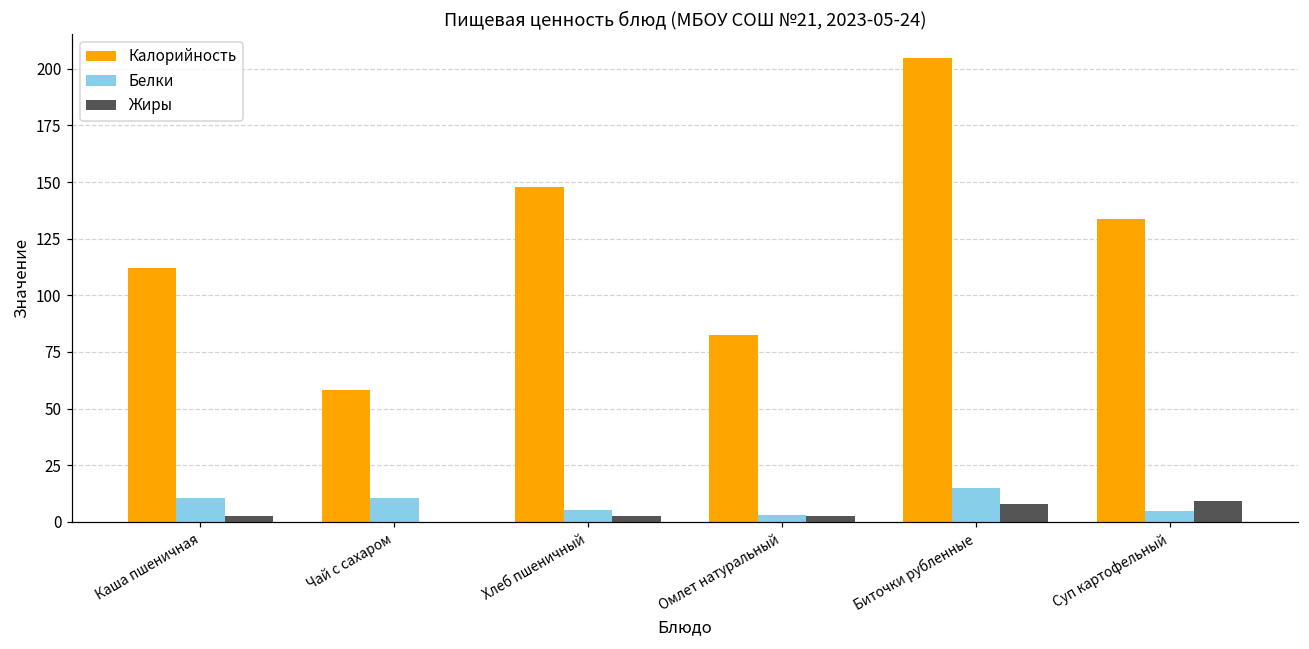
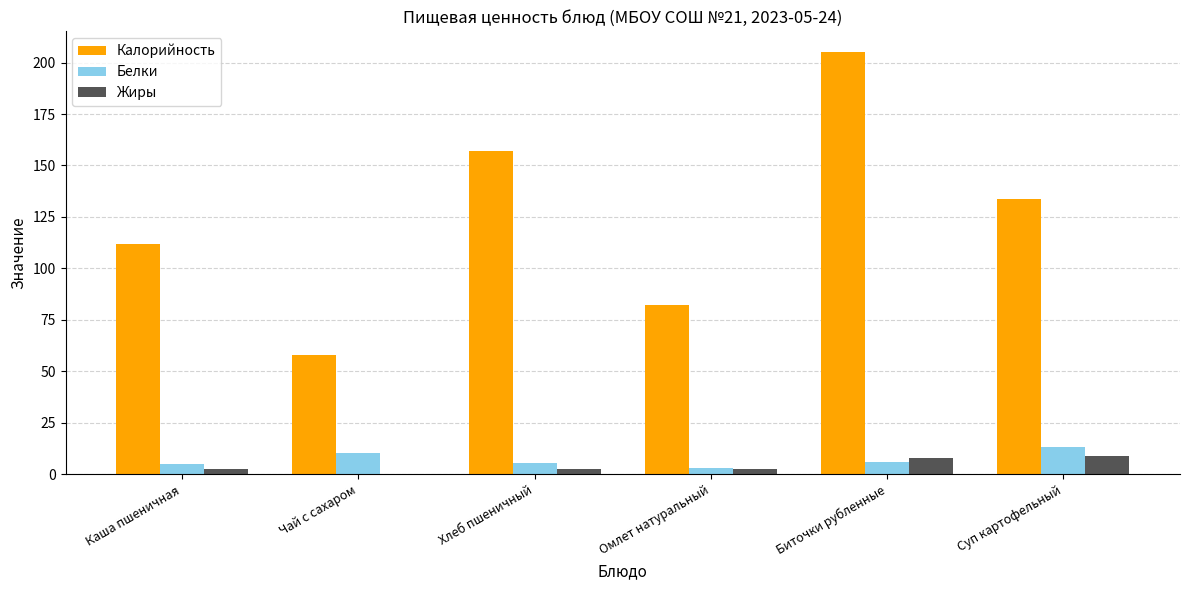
  {
    "Калорийность": {
      "Каша пшеничная": 112,
      "Чай с сахаром": 58,
-     "Хлеб пшеничный": 148,
+     "Хлеб пшеничный": 157,
      "Омлет натуральный": 82,
      "Биточки рубленные": 205,
      "Суп картофельный": 134
    },
    "Белки": {
-     "Каша пшеничная": 11,
+     "Каша пшеничная": 5,
      "Чай с сахаром": 11,
      "Хлеб пшеничный": 5,
      "Омлет натуральный": 3,
-     "Биточки рубленные": 15,
-     "Суп картофельный": 5
+     "Биточки рубленные": 6,
+     "Суп картофельный": 14
    },
    "Жиры": {
      "Каша пшеничная": 3,
      "Чай с сахаром": 0,
      "Хлеб пшеничный": 3,
      "Омлет натуральный": 3,
      "Биточки рубленные": 8,
      "Суп картофельный": 9
    }
  }
